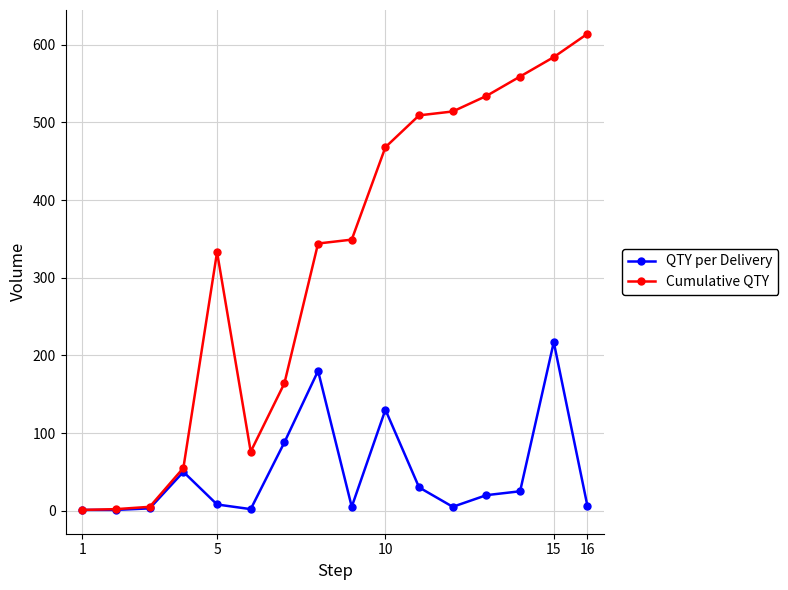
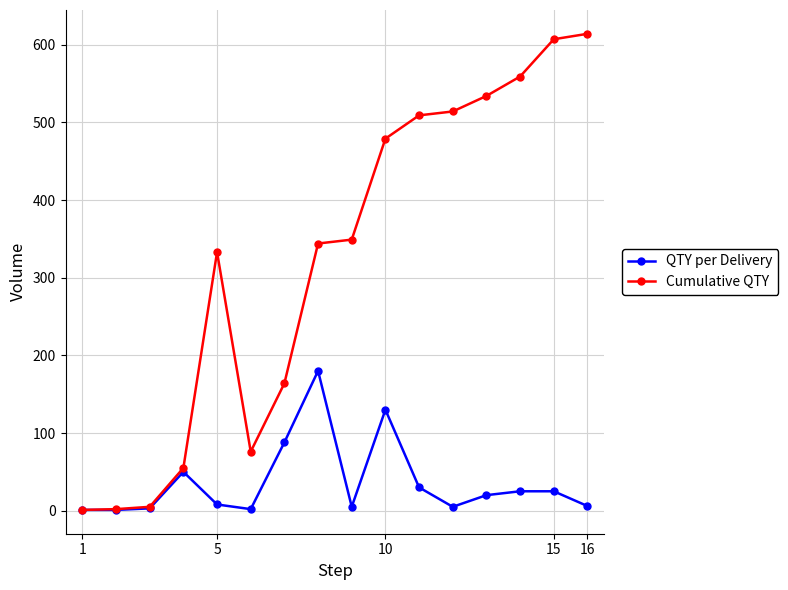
  {
    "QTY per Delivery": {
      "5": 10,
      "10": 130,
-     "15": 220,
+     "15": 30,
      "16": 10
    },
    "Cumulative QTY": {
      "5": 330,
-     "10": 470,
-     "15": 580,
+     "10": 480,
+     "15": 610,
      "16": 610
    }
  }
